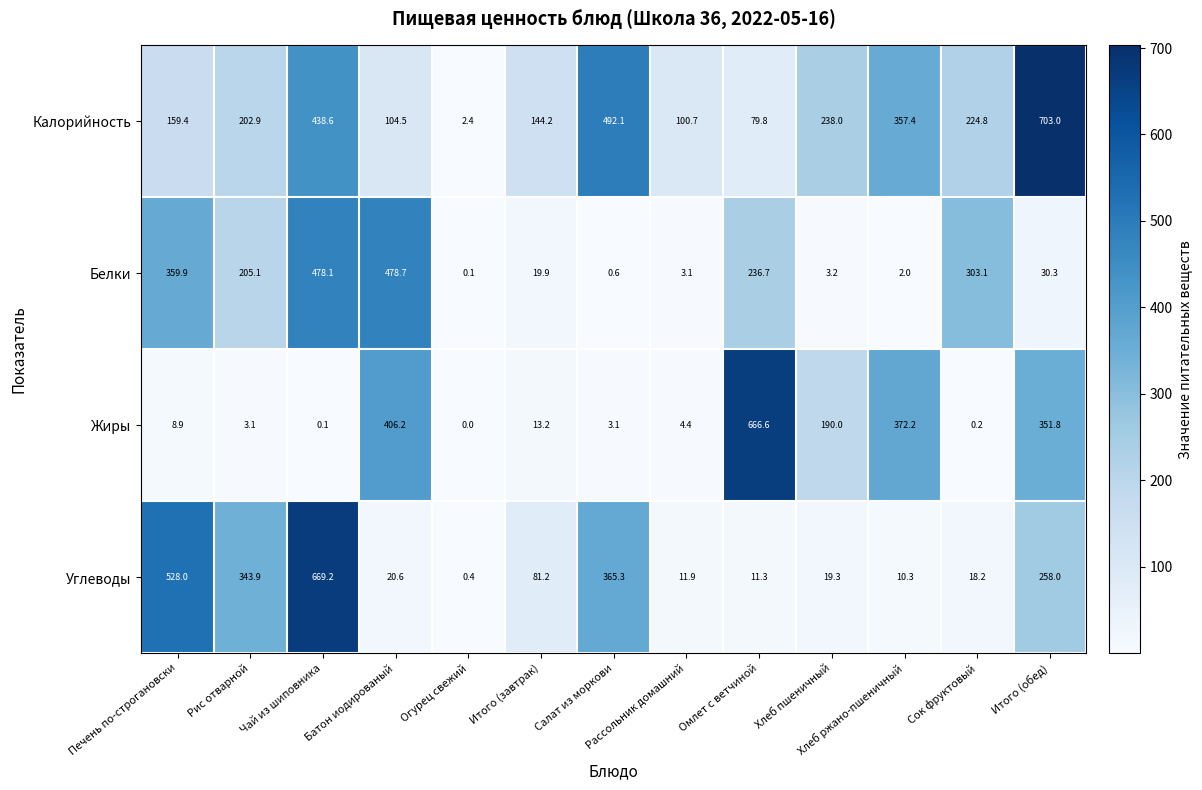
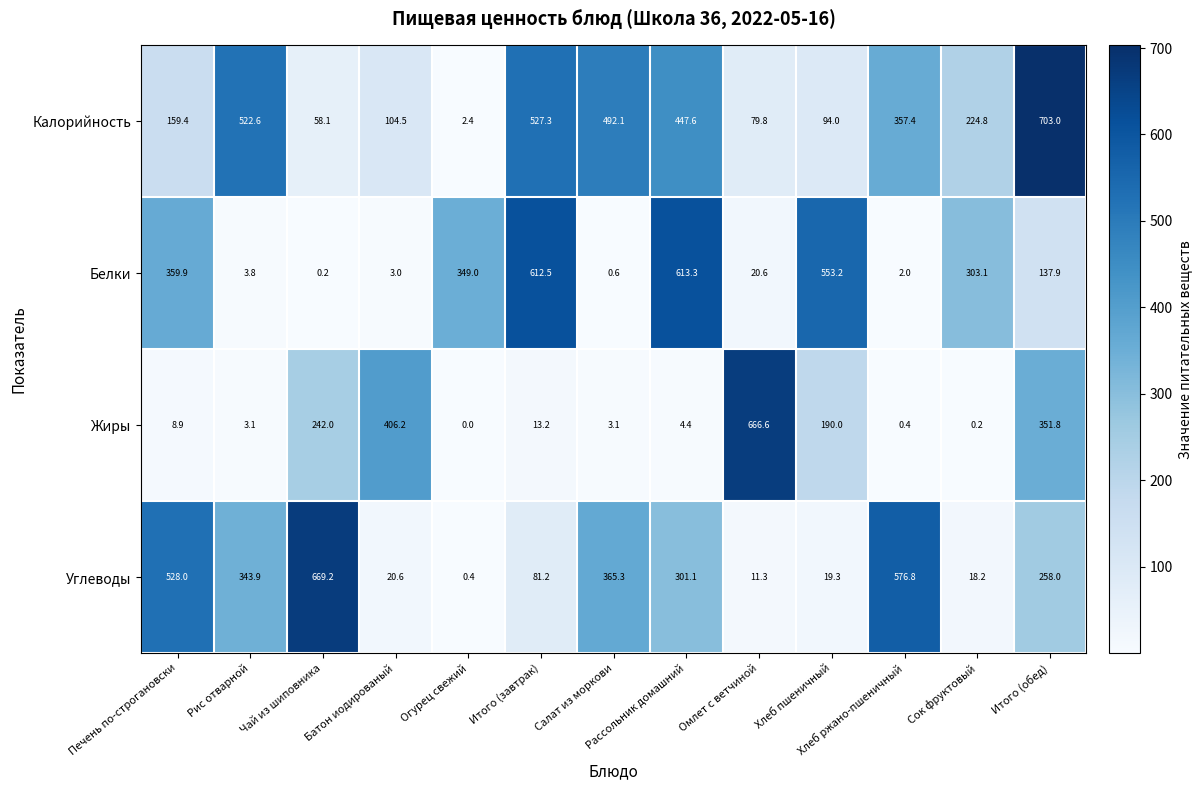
  {
    "Калорийность": {
      "Печень по-строгановски": 159.4,
-     "Рис отварной": 202.9,
-     "Чай из шиповника": 438.6,
+     "Рис отварной": 522.6,
+     "Чай из шиповника": 58.1,
      "Батон иодированый": 104.5,
      "Огурец свежий": 2.4,
-     "Итого (завтрак)": 144.2,
+     "Итого (завтрак)": 527.3,
      "Салат из моркови": 492.1,
-     "Рассольник домашний": 100.7,
+     "Рассольник домашний": 447.6,
      "Омлет с ветчиной": 79.8,
-     "Хлеб пшеничный": 238.0,
+     "Хлеб пшеничный": 94.0,
      "Хлеб ржано-пшеничный": 357.4,
      "Сок фруктовый": 224.8,
      "Итого (обед)": 703.0
    },
    "Белки": {
      "Печень по-строгановски": 359.9,
-     "Рис отварной": 205.1,
-     "Чай из шиповника": 478.1,
-     "Батон иодированый": 478.7,
-     "Огурец свежий": 0.1,
-     "Итого (завтрак)": 19.9,
+     "Рис отварной": 3.8,
+     "Чай из шиповника": 0.2,
+     "Батон иодированый": 3.0,
+     "Огурец свежий": 349.0,
+     "Итого (завтрак)": 612.5,
      "Салат из моркови": 0.6,
-     "Рассольник домашний": 3.1,
-     "Омлет с ветчиной": 236.7,
-     "Хлеб пшеничный": 3.2,
+     "Рассольник домашний": 613.3,
+     "Омлет с ветчиной": 20.6,
+     "Хлеб пшеничный": 553.2,
      "Хлеб ржано-пшеничный": 2.0,
      "Сок фруктовый": 303.1,
-     "Итого (обед)": 30.3
+     "Итого (обед)": 137.9
    },
    "Жиры": {
      "Печень по-строгановски": 8.9,
      "Рис отварной": 3.1,
-     "Чай из шиповника": 0.1,
+     "Чай из шиповника": 242.0,
      "Батон иодированый": 406.2,
      "Огурец свежий": 0.0,
      "Итого (завтрак)": 13.2,
      "Салат из моркови": 3.1,
      "Рассольник домашний": 4.4,
      "Омлет с ветчиной": 666.6,
      "Хлеб пшеничный": 190.0,
-     "Хлеб ржано-пшеничный": 372.2,
+     "Хлеб ржано-пшеничный": 0.4,
      "Сок фруктовый": 0.2,
      "Итого (обед)": 351.8
    },
    "Углеводы": {
      "Печень по-строгановски": 528.0,
      "Рис отварной": 343.9,
      "Чай из шиповника": 669.2,
      "Батон иодированый": 20.6,
      "Огурец свежий": 0.4,
      "Итого (завтрак)": 81.2,
      "Салат из моркови": 365.3,
-     "Рассольник домашний": 11.9,
+     "Рассольник домашний": 301.1,
      "Омлет с ветчиной": 11.3,
      "Хлеб пшеничный": 19.3,
-     "Хлеб ржано-пшеничный": 10.3,
+     "Хлеб ржано-пшеничный": 576.8,
      "Сок фруктовый": 18.2,
      "Итого (обед)": 258.0
    }
  }
